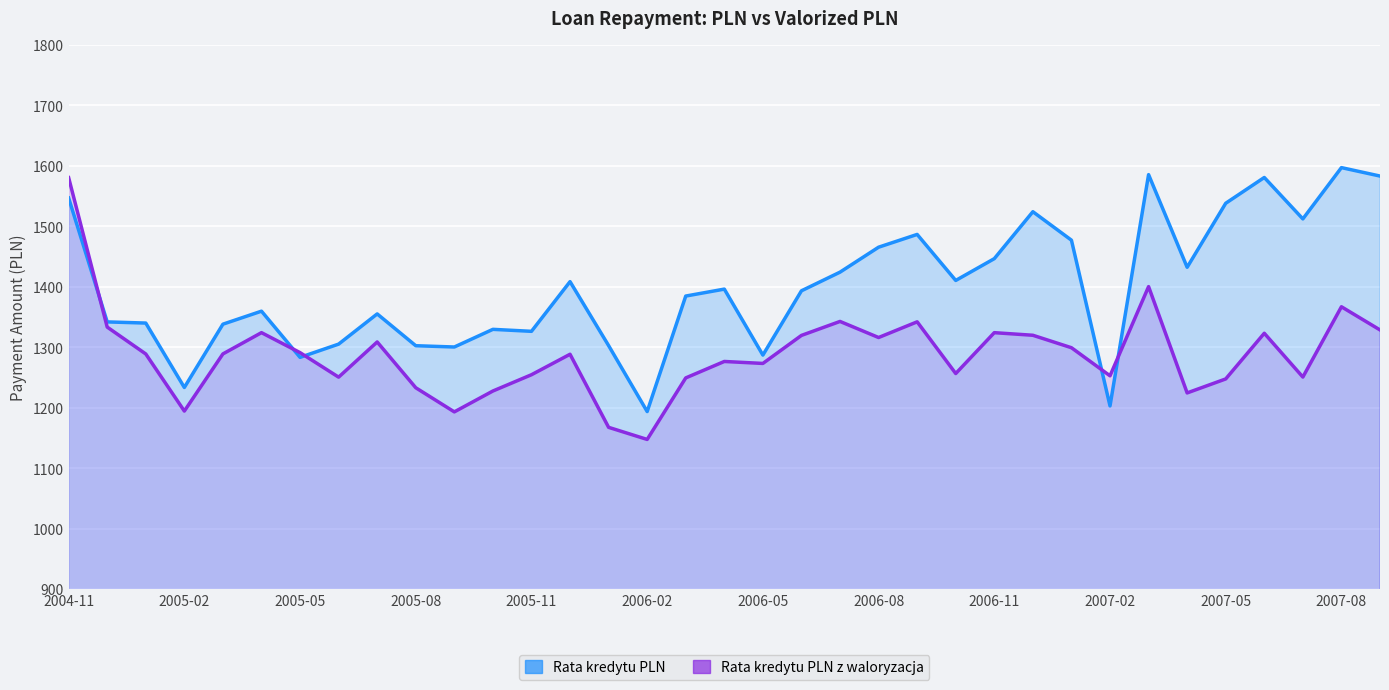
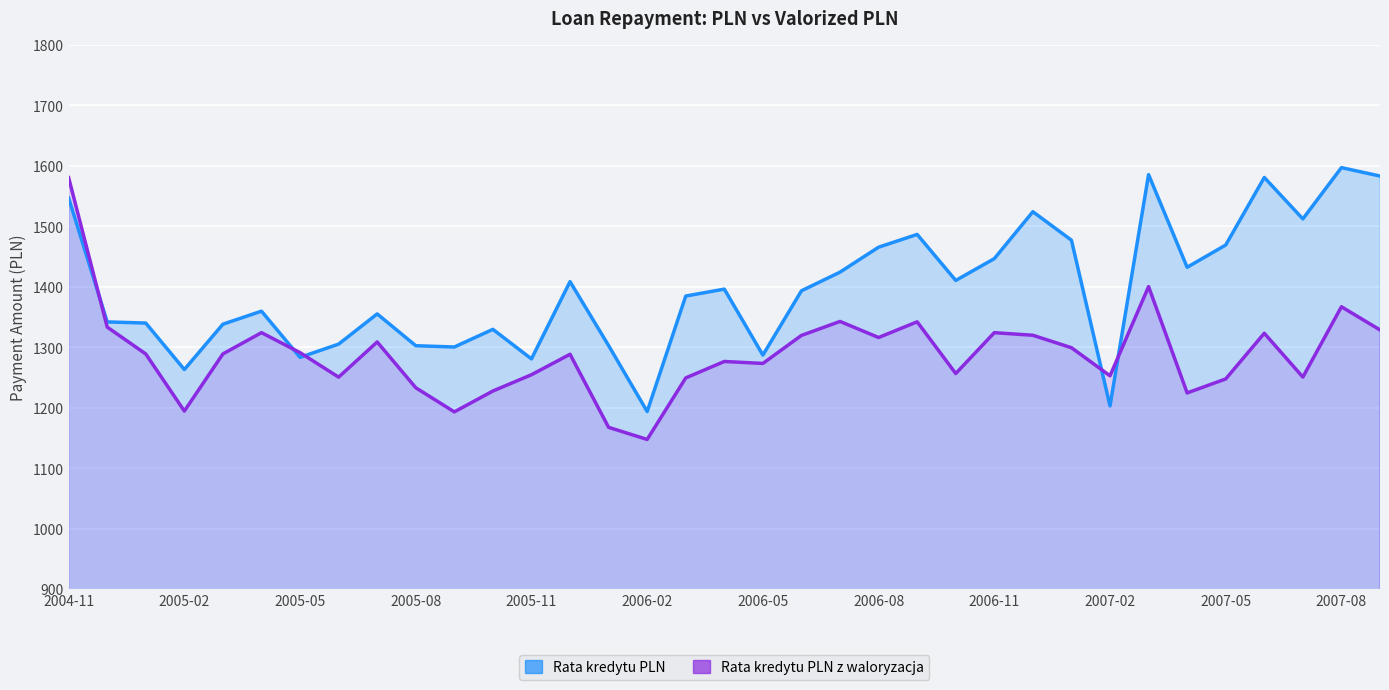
  {
    "Rata kredytu PLN": {
      "2004-11": 1550,
-     "2005-02": 1230,
+     "2005-02": 1260,
      "2005-05": 1280,
      "2005-08": 1300,
-     "2005-11": 1330,
+     "2005-11": 1280,
      "2006-02": 1190,
      "2006-05": 1290,
      "2006-08": 1470,
      "2006-11": 1450,
      "2007-02": 1200,
-     "2007-05": 1540,
+     "2007-05": 1470,
      "2007-08": 1600
    },
    "Rata kredytu PLN z waloryzacja": {
      "2004-11": 1580,
      "2005-02": 1190,
      "2005-05": 1290,
      "2005-08": 1230,
      "2005-11": 1250,
      "2006-02": 1150,
      "2006-05": 1270,
      "2006-08": 1320,
      "2006-11": 1320,
      "2007-02": 1250,
      "2007-05": 1250,
      "2007-08": 1370
    }
  }
